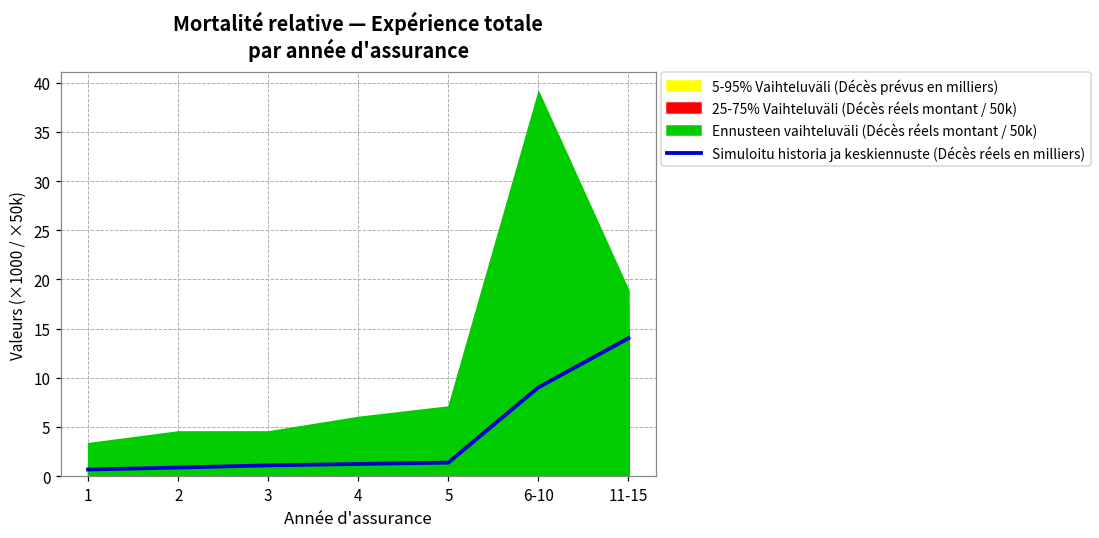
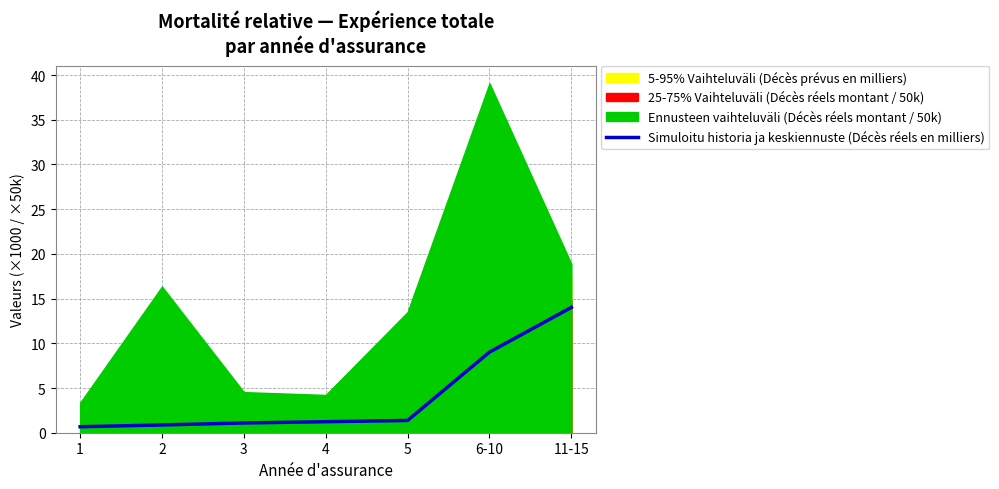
  {
    "Simuloitu historia ja keskiennuste (Décès réels en milliers)": {
      "6-10": 9,
      "11-15": 14
    },
    "Ennusteen vaihteluväli (Décès réels montant / 50k)": {
      "1": 3,
-     "2": 5,
+     "2": 16,
      "3": 5,
-     "4": 6,
-     "5": 7,
+     "4": 4,
+     "5": 13,
      "6-10": 39,
      "11-15": 19
    }
  }
